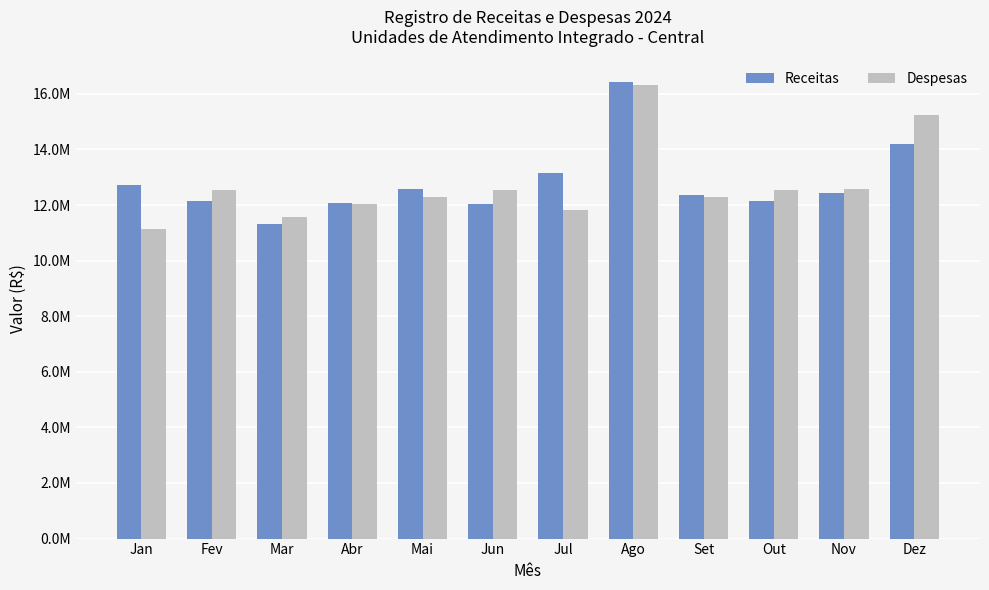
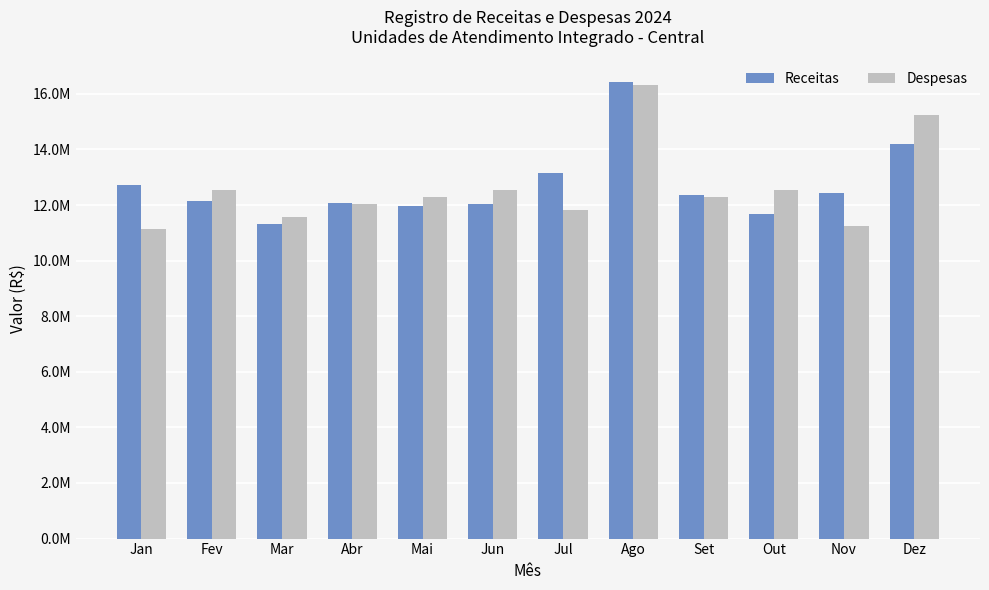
  {
    "Receitas": {
      "Jan": 12700000,
      "Fev": 12200000,
      "Mar": 11300000,
      "Abr": 12100000,
-     "Mai": 12600000,
+     "Mai": 12000000,
      "Jun": 12000000,
      "Jul": 13200000,
      "Ago": 16400000,
      "Set": 12400000,
-     "Out": 12100000,
+     "Out": 11700000,
      "Nov": 12400000,
      "Dez": 14200000
    },
    "Despesas": {
      "Jan": 11200000,
      "Fev": 12500000,
      "Mar": 11600000,
      "Abr": 12000000,
      "Mai": 12300000,
      "Jun": 12500000,
      "Jul": 11800000,
      "Ago": 16300000,
      "Set": 12300000,
      "Out": 12600000,
-     "Nov": 12600000,
+     "Nov": 11200000,
      "Dez": 15300000
    }
  }
